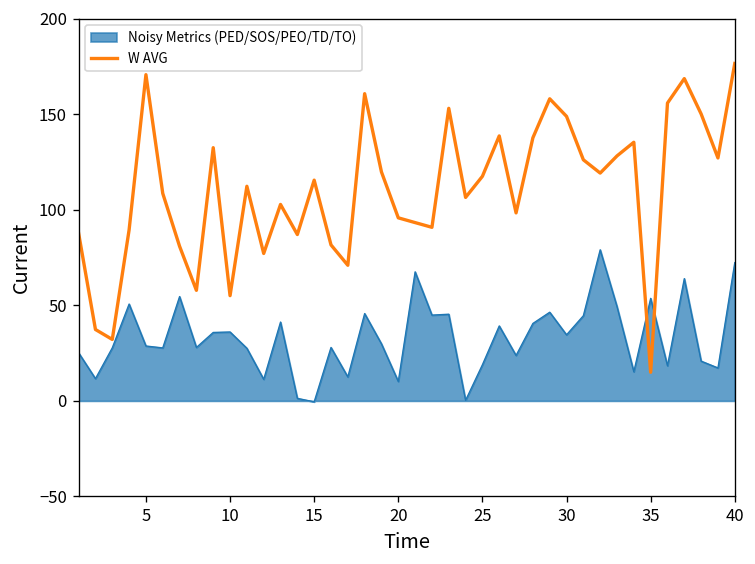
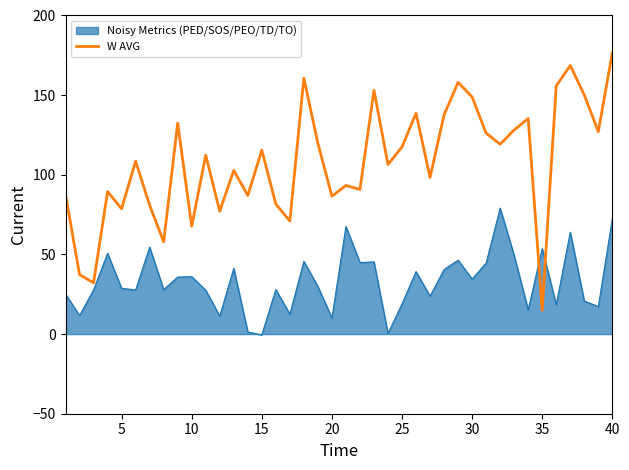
  {
    "W AVG": {
-     "5": 171,
-     "10": 55,
+     "5": 79,
+     "10": 68,
      "15": 115,
-     "20": 96,
+     "20": 87,
      "25": 118,
      "30": 149,
      "35": 15,
      "40": 177
    }
  }
